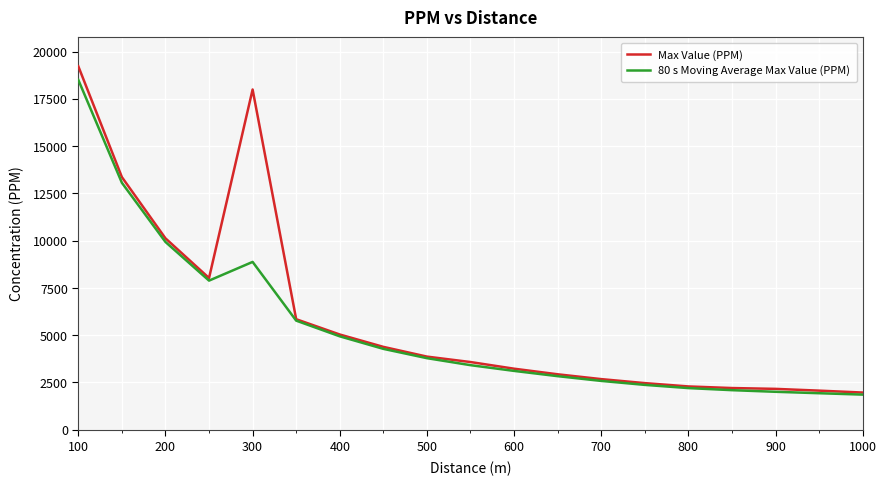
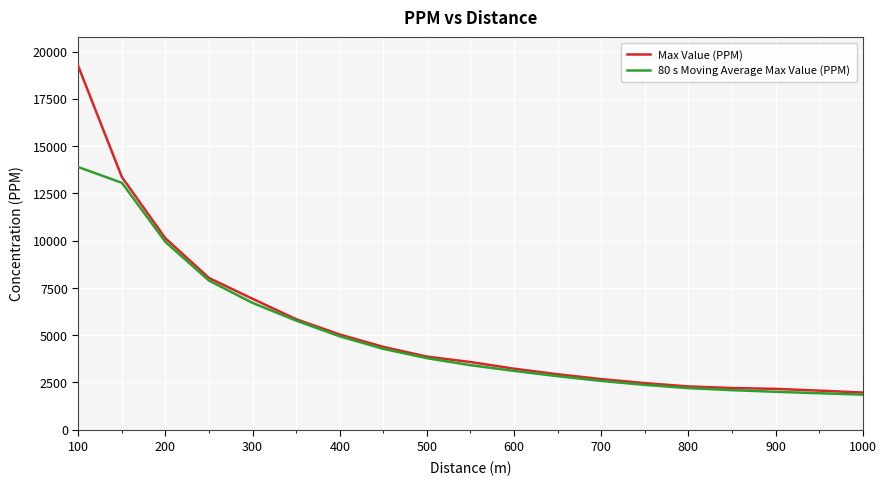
  {
    "Max Value (PPM)": {
      "100": 19200,
      "200": 10100,
-     "300": 18000,
+     "300": 6900,
      "900": 2200
    },
    "80 s Moving Average Max Value (PPM)": {
-     "100": 18500,
+     "100": 13900,
      "200": 9900,
-     "300": 8900,
+     "300": 6700,
      "900": 2000
    }
  }
